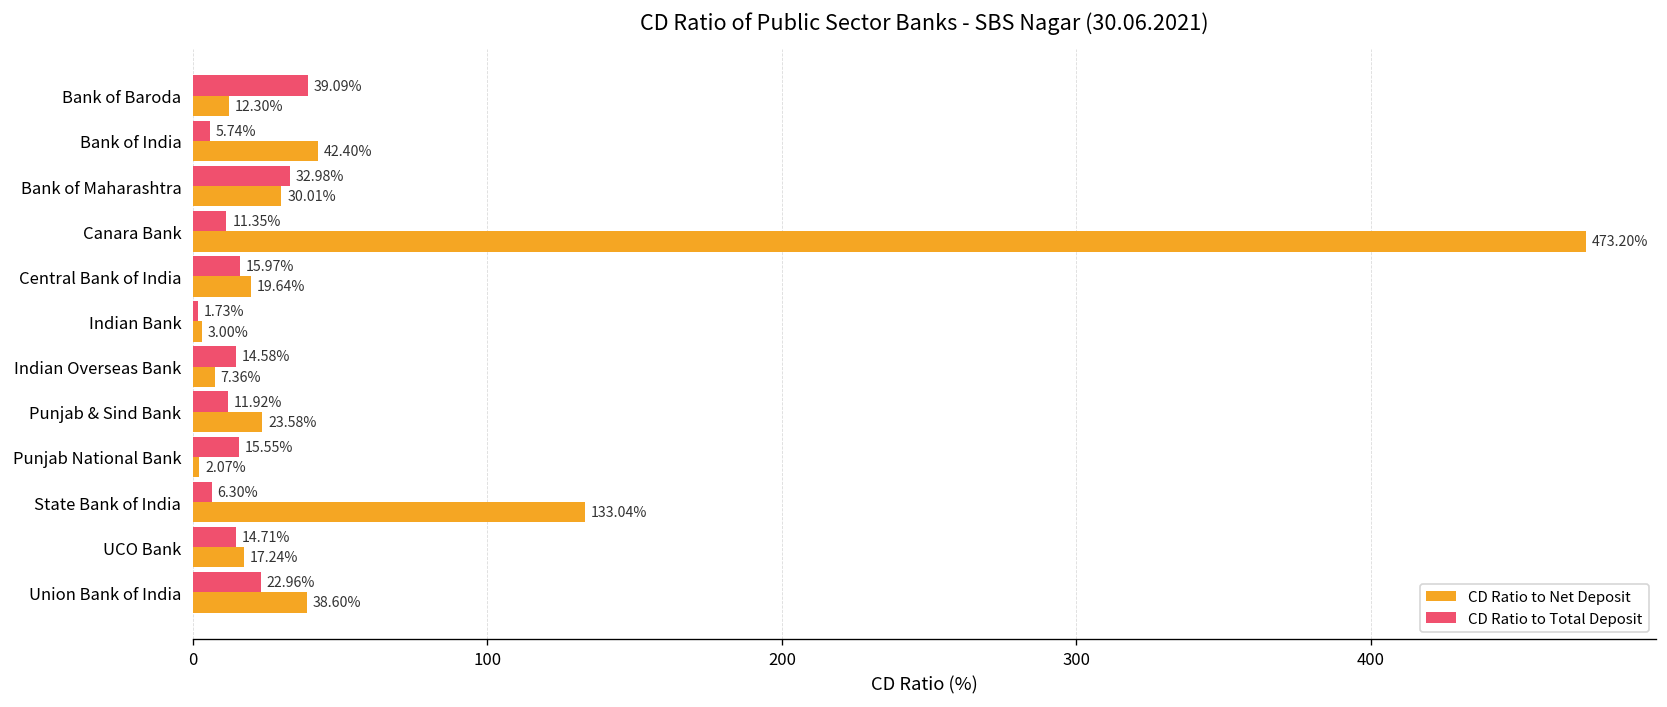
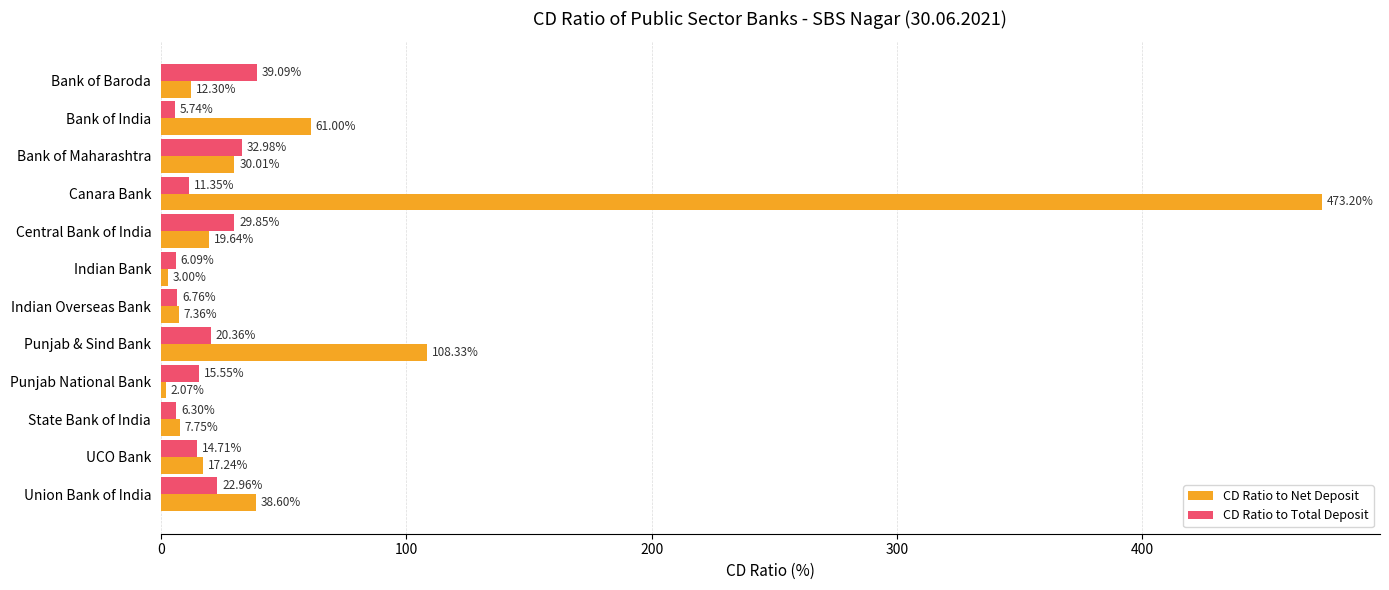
  {
    "CD Ratio to Net Deposit": {
      "Bank of Baroda": "12.30%",
-     "Bank of India": "42.40%",
+     "Bank of India": "61.00%",
      "Bank of Maharashtra": "30.01%",
      "Canara Bank": "473.20%",
      "Central Bank of India": "19.64%",
      "Indian Bank": "3.00%",
      "Indian Overseas Bank": "7.36%",
-     "Punjab & Sind Bank": "23.58%",
+     "Punjab & Sind Bank": "108.33%",
      "Punjab National Bank": "2.07%",
-     "State Bank of India": "133.04%",
+     "State Bank of India": "7.75%",
      "UCO Bank": "17.24%",
      "Union Bank of India": "38.60%"
    },
    "CD Ratio to Total Deposit": {
      "Bank of Baroda": "39.09%",
      "Bank of India": "5.74%",
      "Bank of Maharashtra": "32.98%",
      "Canara Bank": "11.35%",
-     "Central Bank of India": "15.97%",
-     "Indian Bank": "1.73%",
-     "Indian Overseas Bank": "14.58%",
-     "Punjab & Sind Bank": "11.92%",
+     "Central Bank of India": "29.85%",
+     "Indian Bank": "6.09%",
+     "Indian Overseas Bank": "6.76%",
+     "Punjab & Sind Bank": "20.36%",
      "Punjab National Bank": "15.55%",
      "State Bank of India": "6.30%",
      "UCO Bank": "14.71%",
      "Union Bank of India": "22.96%"
    }
  }
